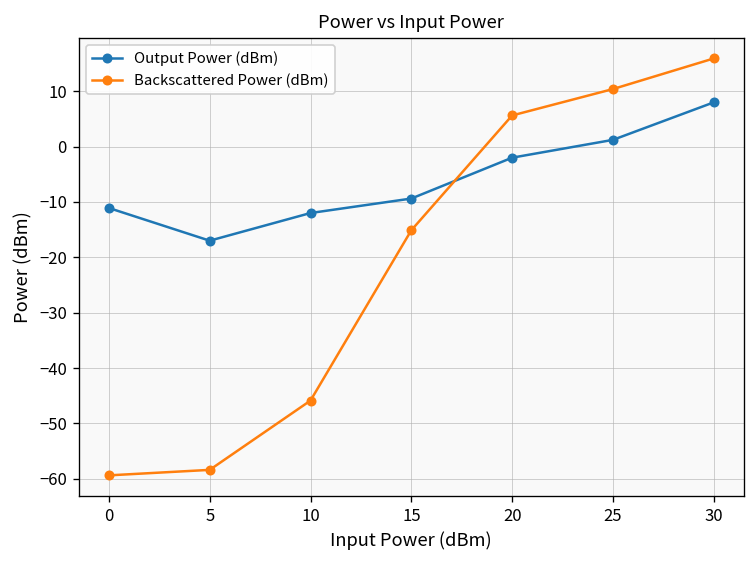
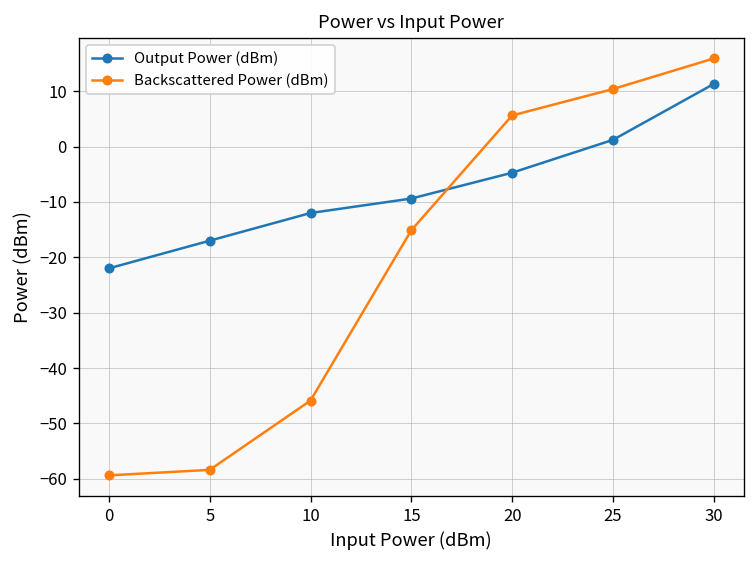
  {
    "Output Power (dBm)": {
-     "0": -11,
+     "0": -22,
      "5": -17,
      "10": -12,
      "15": -9,
-     "20": -2,
+     "20": -5,
      "25": 1,
-     "30": 8
+     "30": 11
    },
    "Backscattered Power (dBm)": {
      "0": -59,
      "5": -58,
      "10": -46,
      "15": -15,
      "20": 6,
      "25": 10,
      "30": 16
    }
  }
